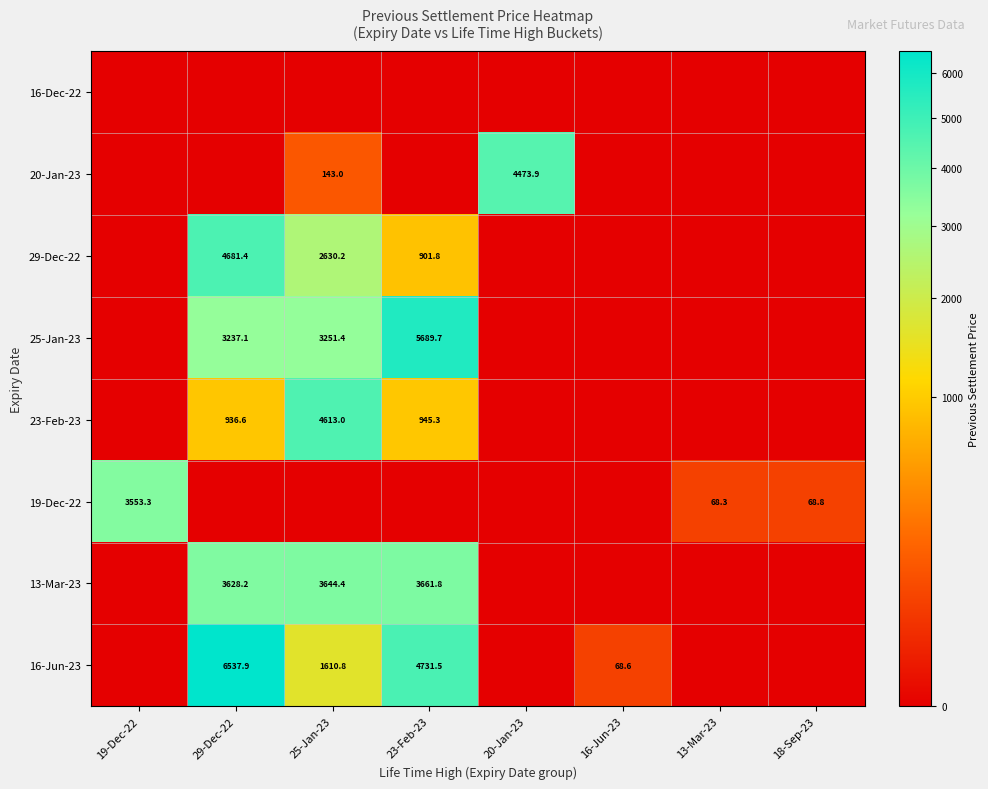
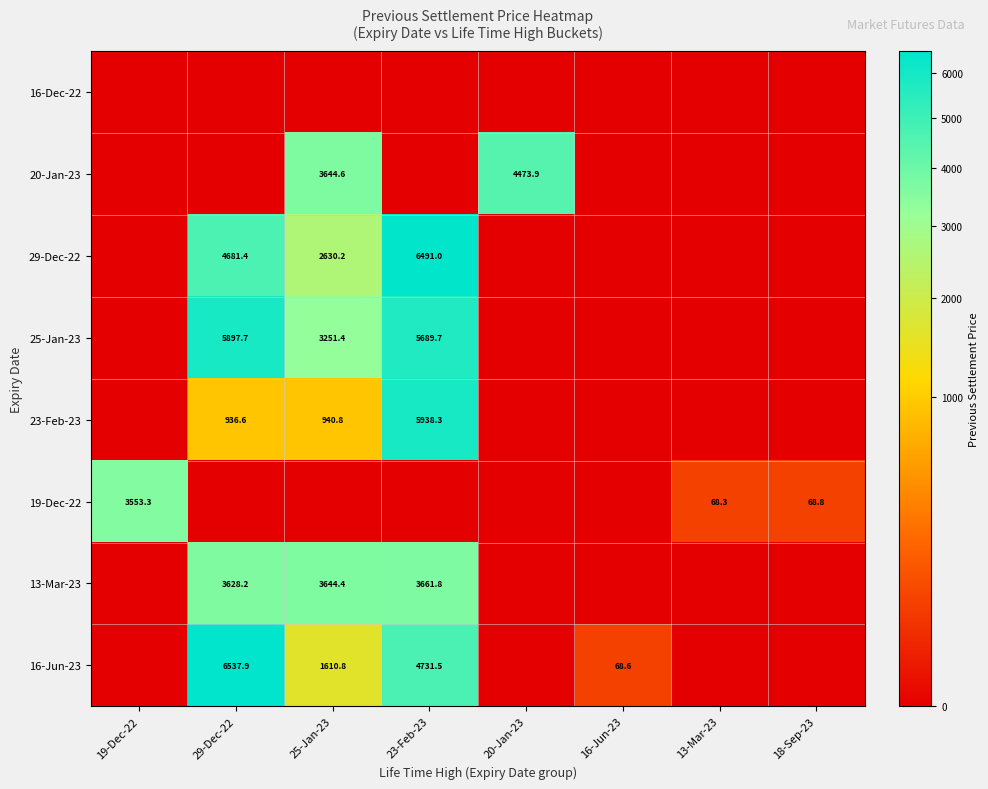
  {
    "20-Jan-23": {
-     "25-Jan-23": 143.0,
+     "25-Jan-23": 3644.6,
      "20-Jan-23": 4473.9
    },
    "29-Dec-22": {
      "29-Dec-22": 4681.4,
      "25-Jan-23": 2630.2,
-     "23-Feb-23": 901.8
+     "23-Feb-23": 6491.0
    },
    "25-Jan-23": {
-     "29-Dec-22": 3237.1,
+     "29-Dec-22": 5897.7,
      "25-Jan-23": 3251.4,
      "23-Feb-23": 5689.7
    },
    "23-Feb-23": {
      "29-Dec-22": 936.6,
-     "25-Jan-23": 4613.0,
-     "23-Feb-23": 945.3
+     "25-Jan-23": 940.8,
+     "23-Feb-23": 5938.3
    },
    "19-Dec-22": {
      "19-Dec-22": 3553.3,
      "13-Mar-23": 68.3,
      "18-Sep-23": 68.8
    },
    "13-Mar-23": {
      "29-Dec-22": 3628.2,
      "25-Jan-23": 3644.4,
      "23-Feb-23": 3661.8
    },
    "16-Jun-23": {
      "29-Dec-22": 6537.9,
      "25-Jan-23": 1610.8,
      "23-Feb-23": 4731.5,
      "16-Jun-23": 68.6
    }
  }
